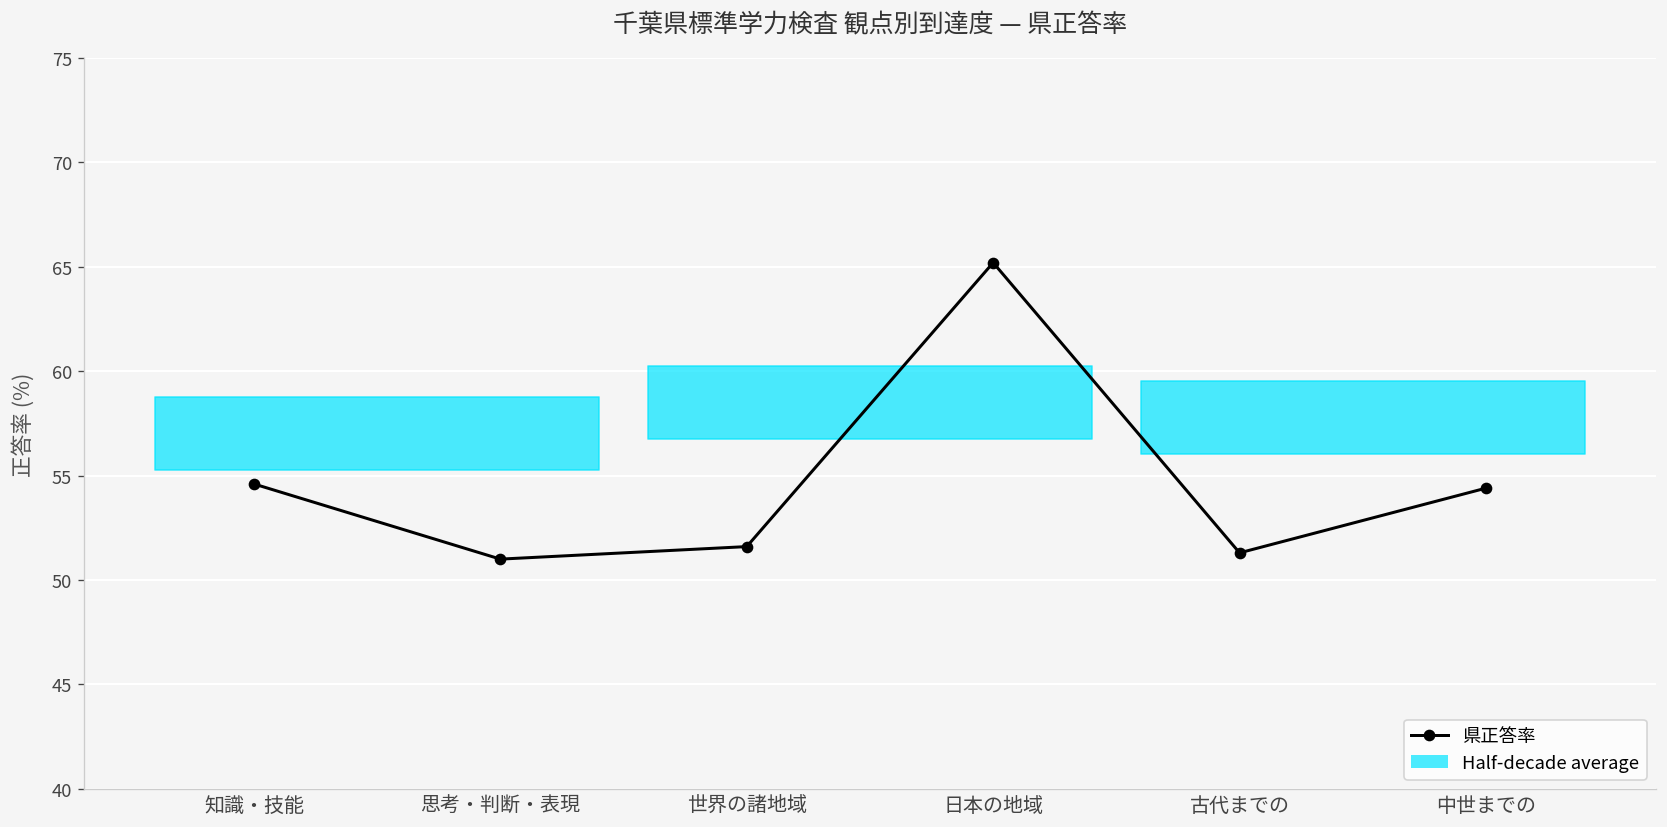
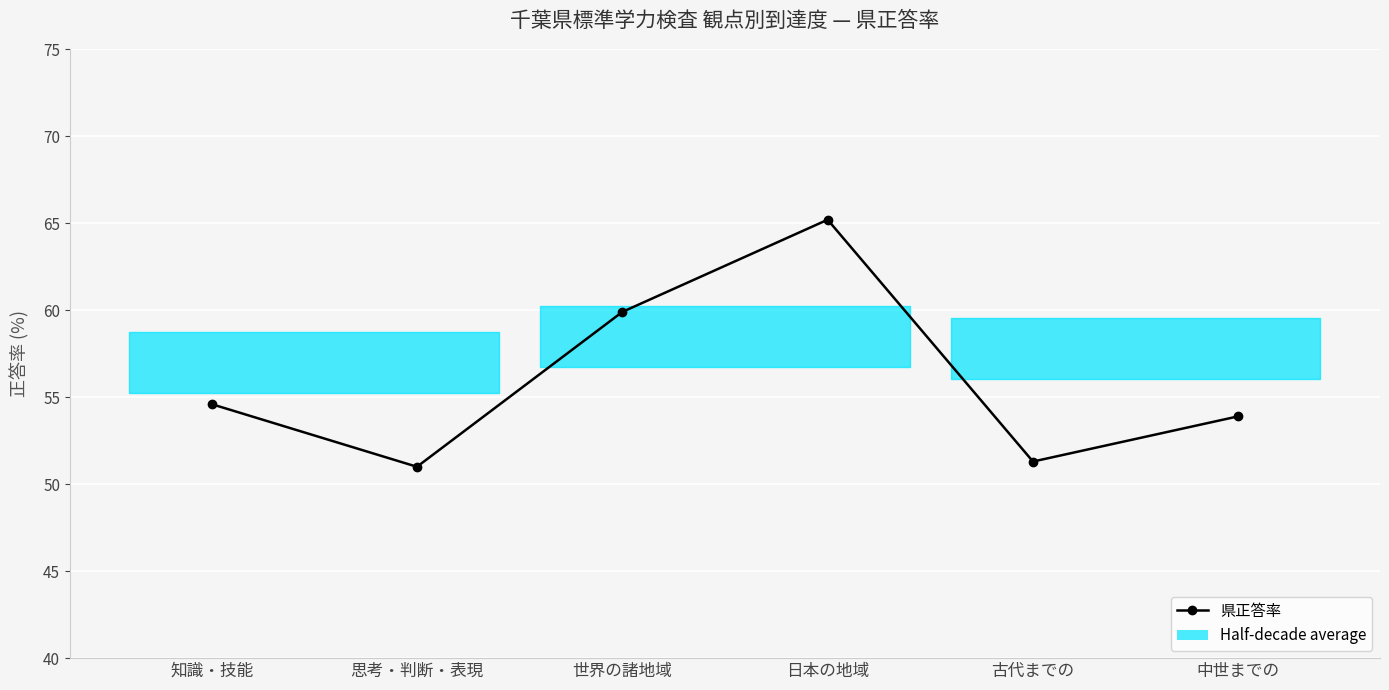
  {
    "知識・技能": 54.6,
    "思考・判断・表現": 51.0,
-   "世界の諸地域": 51.6,
+   "世界の諸地域": 59.9,
    "日本の地域": 65.2,
    "古代までの": 51.3,
-   "中世までの": 54.4
+   "中世までの": 53.9
  }
